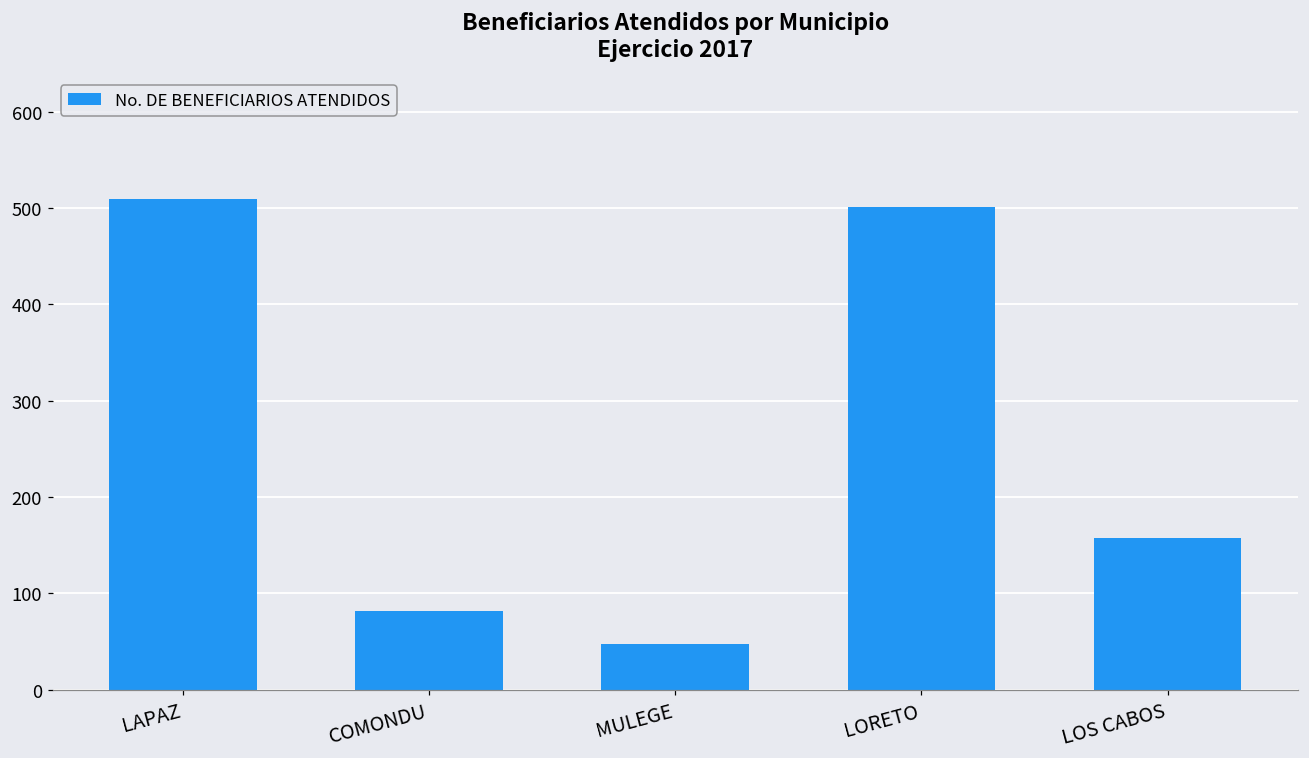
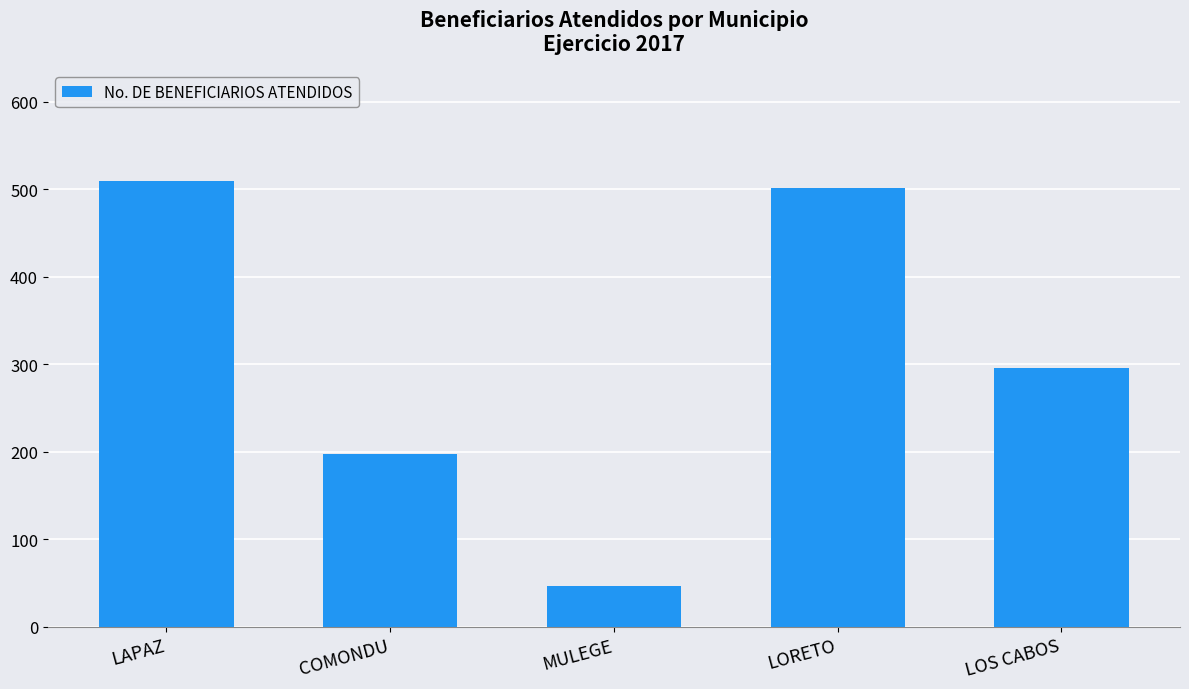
  {
    "LAPAZ": 510,
-   "COMONDU": 80,
+   "COMONDU": 200,
    "MULEGE": 50,
    "LORETO": 500,
-   "LOS CABOS": 160
+   "LOS CABOS": 300
  }
